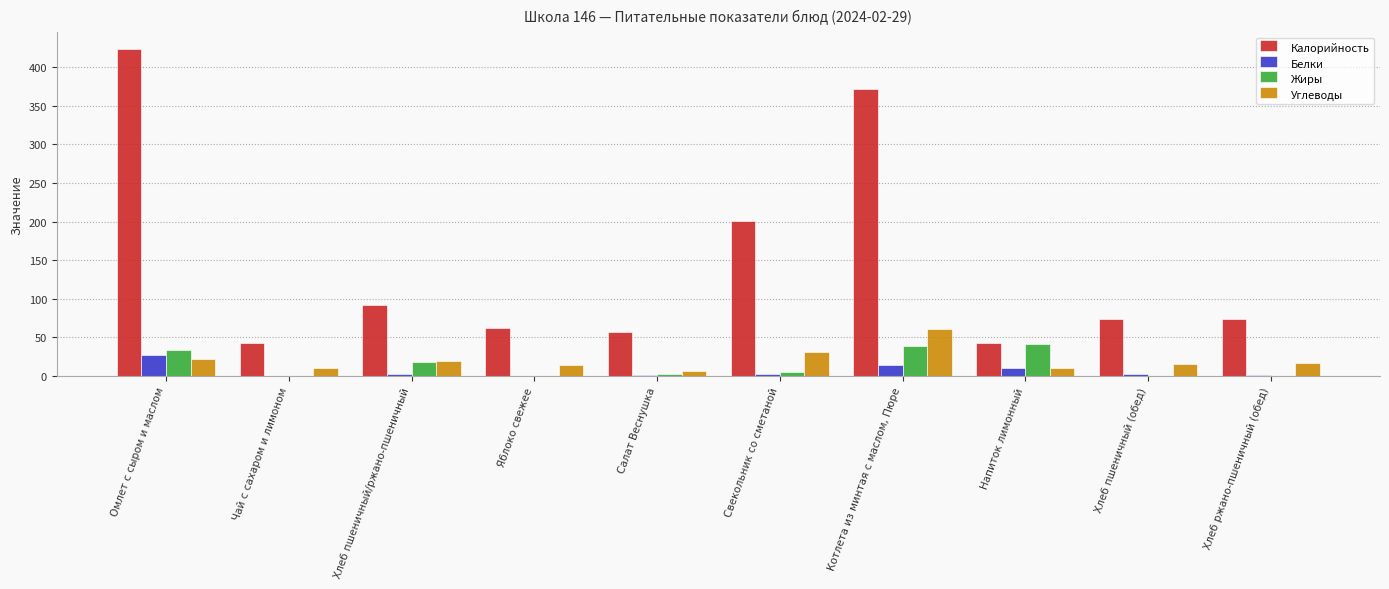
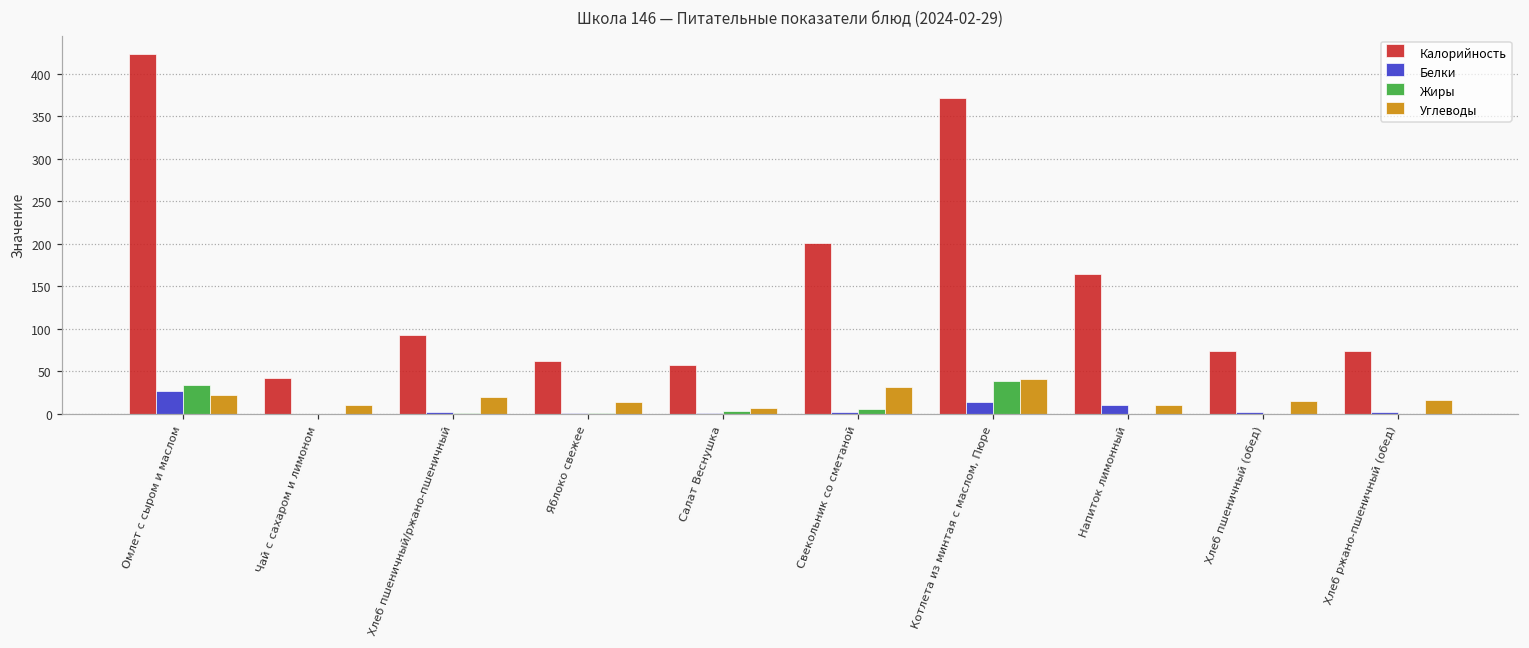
  {
    "Калорийность": {
      "Омлет с сыром и маслом": 420,
      "Чай с сахаром и лимоном": 40,
      "Хлеб пшеничный/ржано-пшеничный": 90,
      "Яблоко свежее": 60,
      "Салат Веснушка": 60,
      "Свекольник со сметаной": 200,
      "Котлета из минтая с маслом, Пюре": 370,
-     "Напиток лимонный": 40,
+     "Напиток лимонный": 160,
      "Хлеб пшеничный (обед)": 70,
      "Хлеб ржано-пшеничный (обед)": 70
    },
    "Белки": {
      "Омлет с сыром и маслом": 30,
      "Котлета из минтая с маслом, Пюре": 10,
      "Напиток лимонный": 10
    },
    "Жиры": {
      "Омлет с сыром и маслом": 30,
-     "Хлеб пшеничный/ржано-пшеничный": 20,
+     "Хлеб пшеничный/ржано-пшеничный": 0,
      "Свекольник со сметаной": 10,
      "Котлета из минтая с маслом, Пюре": 40,
-     "Напиток лимонный": 40
+     "Напиток лимонный": 0
    },
    "Углеводы": {
      "Омлет с сыром и маслом": 20,
      "Чай с сахаром и лимоном": 10,
      "Хлеб пшеничный/ржано-пшеничный": 20,
      "Яблоко свежее": 10,
      "Салат Веснушка": 10,
      "Свекольник со сметаной": 30,
-     "Котлета из минтая с маслом, Пюре": 60,
+     "Котлета из минтая с маслом, Пюре": 40,
      "Напиток лимонный": 10,
      "Хлеб пшеничный (обед)": 20,
      "Хлеб ржано-пшеничный (обед)": 20
    }
  }
